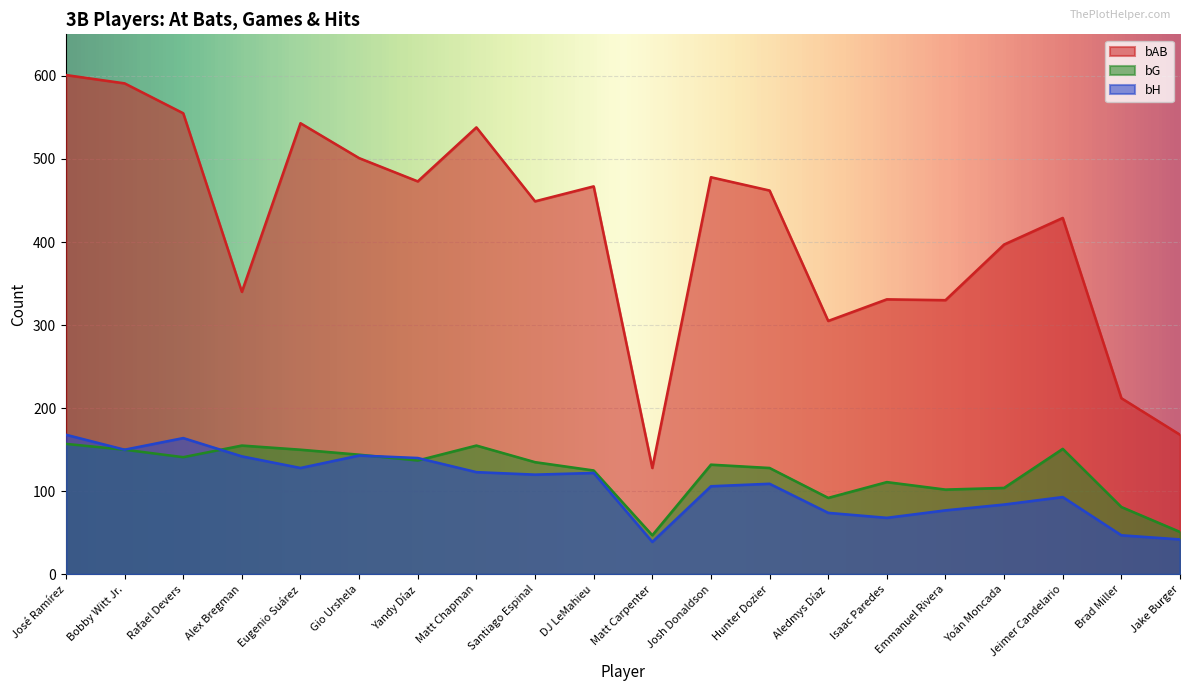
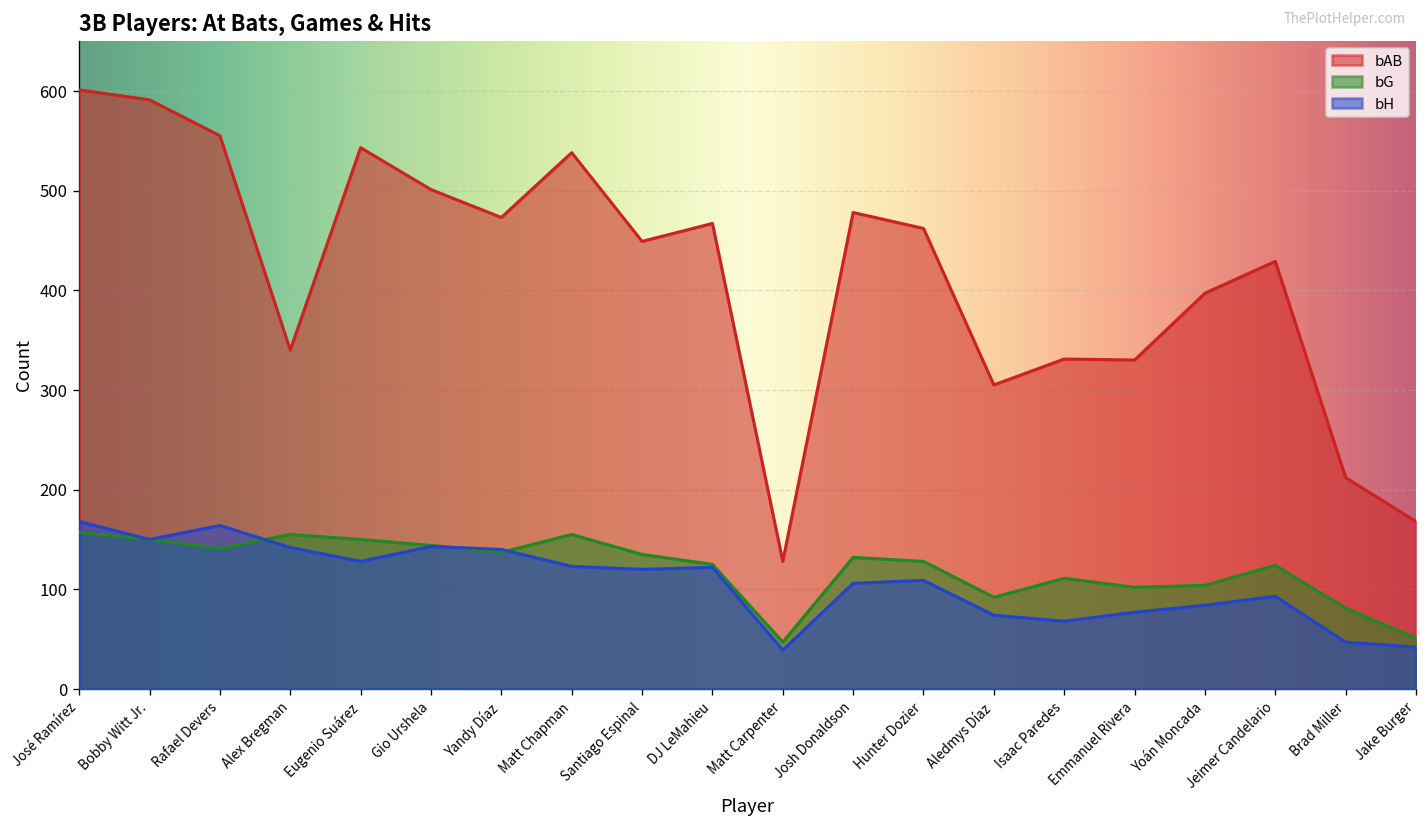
  {
    "bAB": {
      "José Ramírez": 600,
      "Bobby Witt Jr.": 590,
      "Rafael Devers": 560,
      "Alex Bregman": 340,
      "Eugenio Suárez": 540,
      "Gio Urshela": 500,
      "Yandy Díaz": 470,
      "Matt Chapman": 540,
      "Santiago Espinal": 450,
      "DJ LeMahieu": 470,
      "Matt Carpenter": 130,
      "Josh Donaldson": 480,
      "Hunter Dozier": 460,
      "Aledmys Díaz": 310,
      "Isaac Paredes": 330,
      "Emmanuel Rivera": 330,
      "Yoán Moncada": 400,
      "Jeimer Candelario": 430,
      "Brad Miller": 210,
      "Jake Burger": 170
    },
    "bG": {
      "José Ramírez": 160,
      "Rafael Devers": 140,
      "Alex Bregman": 160,
      "Eugenio Suárez": 150,
      "Matt Chapman": 160,
      "Santiago Espinal": 140,
      "Matt Carpenter": 50,
      "Josh Donaldson": 130,
      "Hunter Dozier": 130,
      "Aledmys Díaz": 90,
      "Isaac Paredes": 110,
      "Emmanuel Rivera": 100,
      "Yoán Moncada": 100,
-     "Jeimer Candelario": 150,
+     "Jeimer Candelario": 120,
      "Brad Miller": 80,
      "Jake Burger": 50
    },
    "bH": {
      "José Ramírez": 170,
      "Rafael Devers": 160,
      "Alex Bregman": 140,
      "Eugenio Suárez": 130,
      "Matt Chapman": 120,
      "Santiago Espinal": 120,
      "Matt Carpenter": 40,
      "Josh Donaldson": 110,
      "Hunter Dozier": 110,
      "Aledmys Díaz": 70,
      "Isaac Paredes": 70,
      "Emmanuel Rivera": 80,
      "Yoán Moncada": 80,
      "Jeimer Candelario": 90,
      "Brad Miller": 50,
      "Jake Burger": 40
    }
  }
